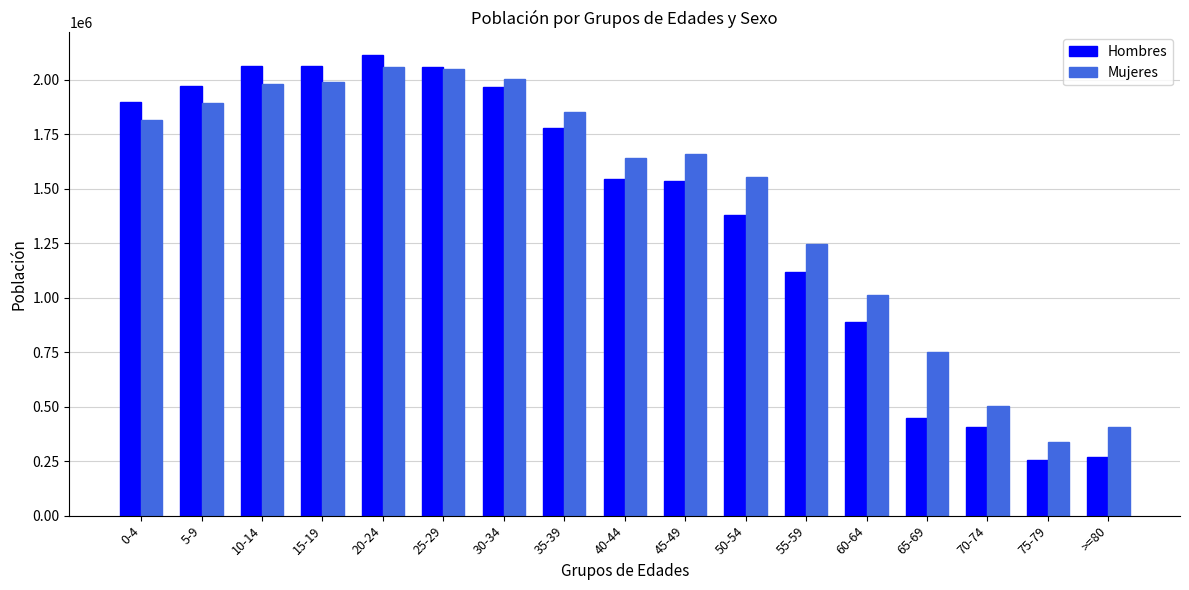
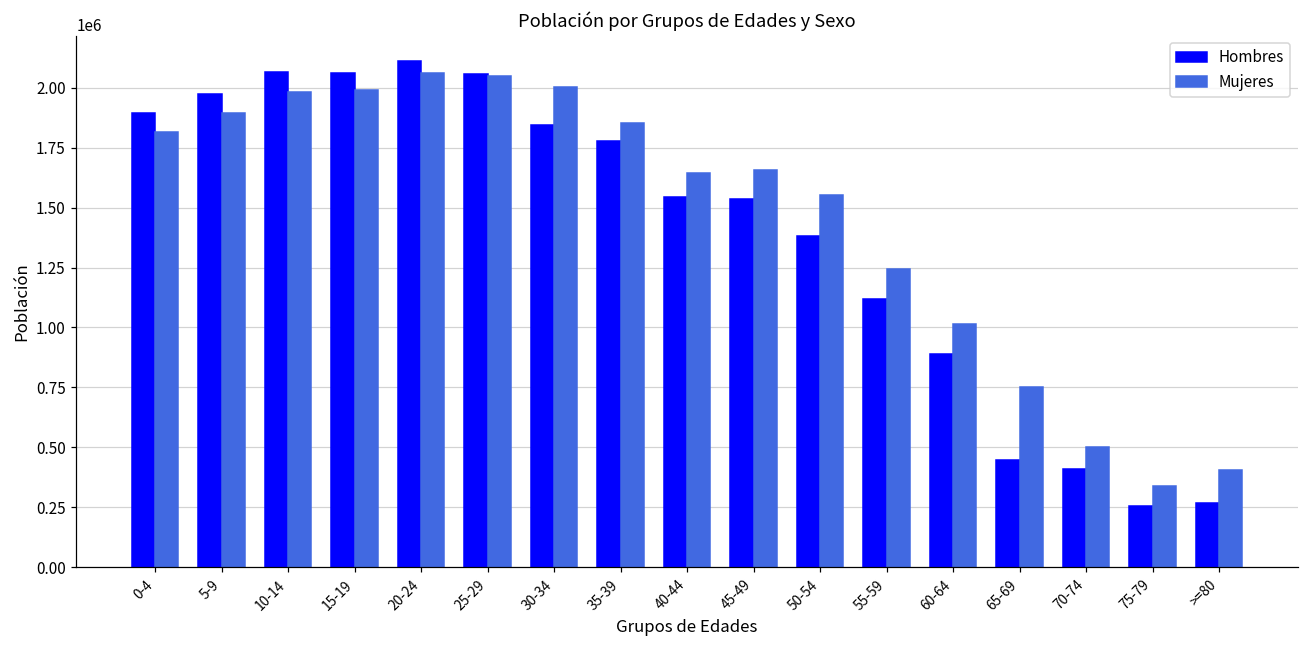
  {
    "Hombres": {
      "0-4": 1900000,
      "5-9": 1970000,
      "10-14": 2060000,
      "15-19": 2060000,
      "20-24": 2110000,
      "25-29": 2060000,
-     "30-34": 1960000,
+     "30-34": 1840000,
      "35-39": 1780000,
      "40-44": 1540000,
      "45-49": 1540000,
      "50-54": 1380000,
      "55-59": 1120000,
      "60-64": 890000,
      "65-69": 450000,
      "70-74": 410000,
      "75-79": 260000,
      ">=80": 270000
    },
    "Mujeres": {
      "0-4": 1820000,
      "5-9": 1890000,
      "10-14": 1980000,
      "15-19": 1990000,
      "20-24": 2060000,
      "25-29": 2050000,
      "30-34": 2000000,
      "35-39": 1850000,
      "40-44": 1640000,
      "45-49": 1660000,
      "50-54": 1550000,
      "55-59": 1240000,
      "60-64": 1010000,
      "65-69": 750000,
      "70-74": 500000,
      "75-79": 340000,
      ">=80": 410000
    }
  }
